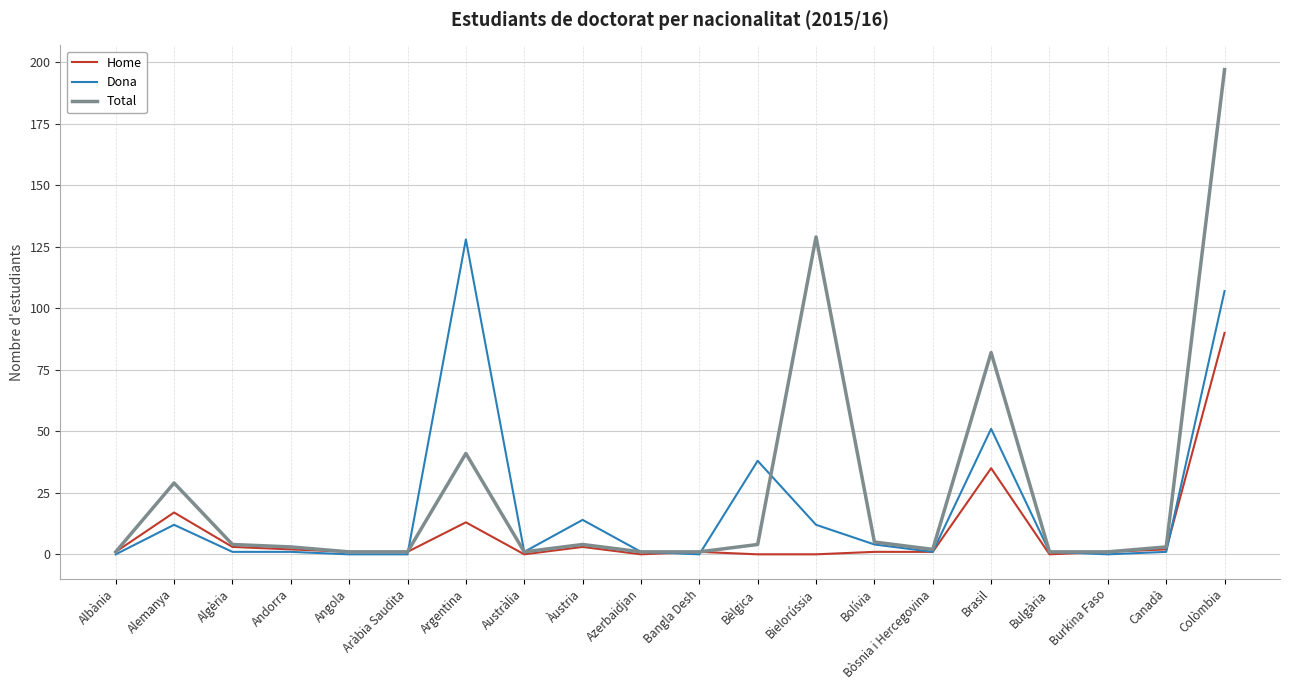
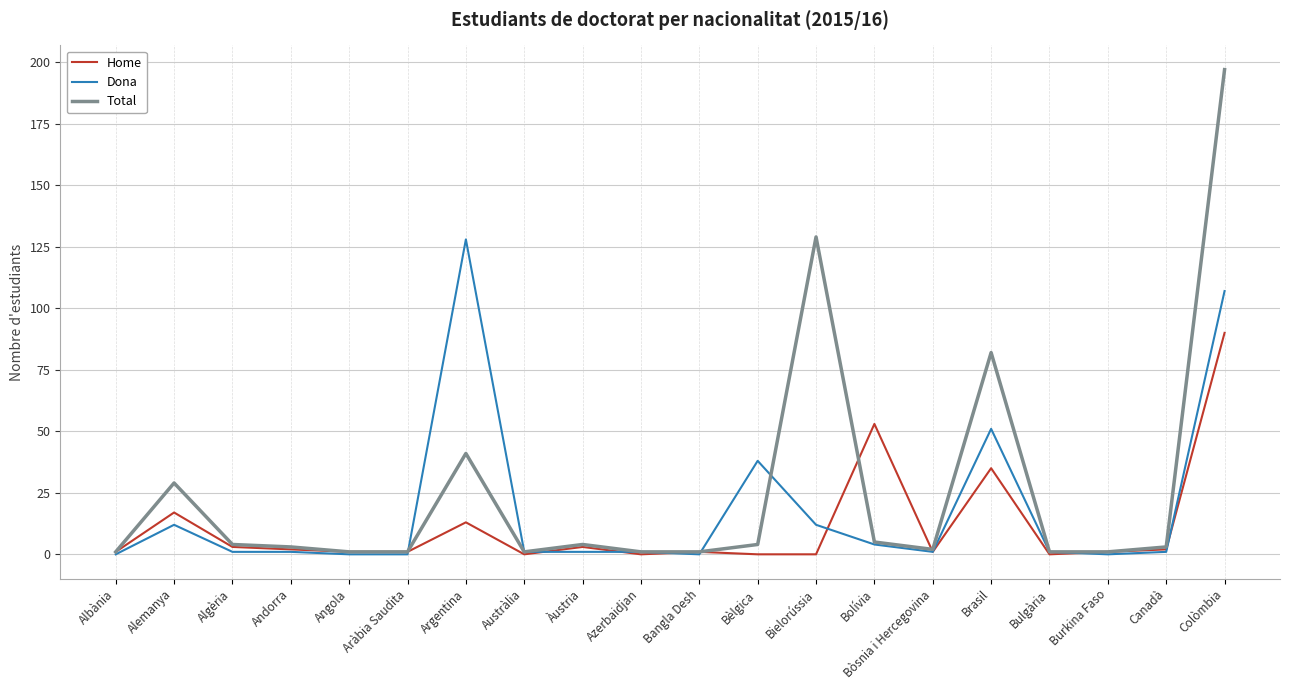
  {
    "Home": {
      "Alemanya": 17,
      "Argentina": 13,
      "Bèlgica": 0,
      "Bielorússia": 0,
-     "Bolívia": 1,
+     "Bolívia": 53,
      "Brasil": 35,
      "Colòmbia": 90
    },
    "Dona": {
      "Alemanya": 12,
      "Algèria": 1,
      "Argentina": 128,
-     "Àustria": 14,
+     "Àustria": 1,
      "Bèlgica": 38,
      "Bielorússia": 12,
      "Brasil": 51,
      "Colòmbia": 107
    },
    "Total": {
      "Alemanya": 29,
      "Argentina": 41,
      "Bèlgica": 4,
      "Bielorússia": 129,
      "Brasil": 82,
      "Colòmbia": 197
    }
  }
